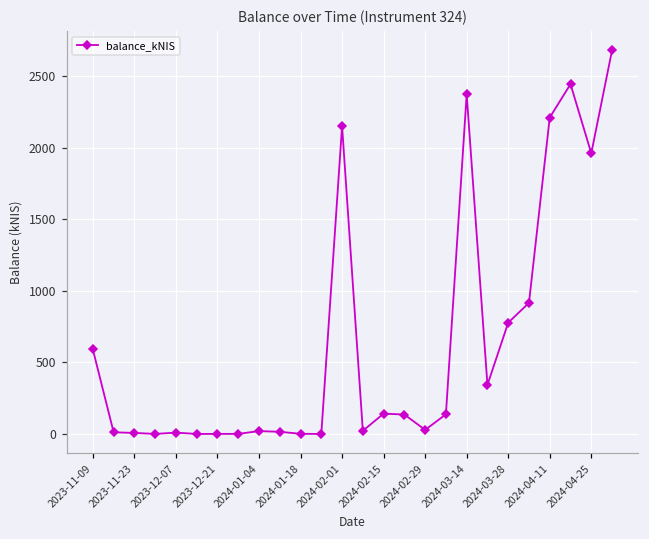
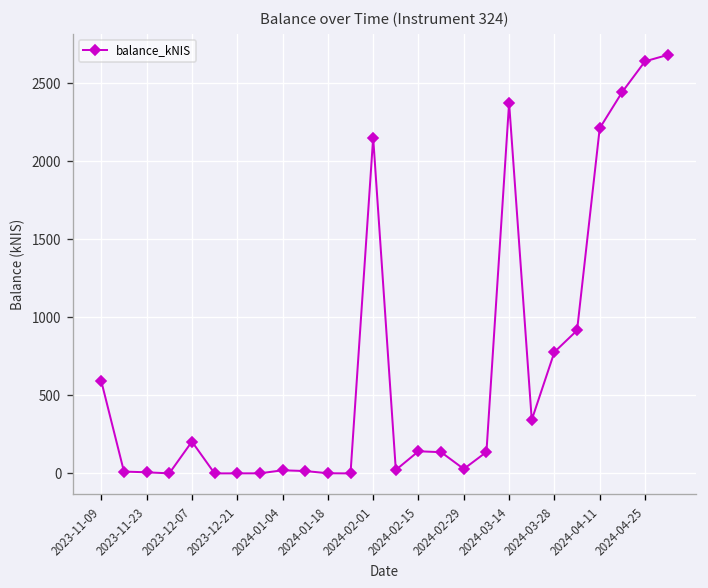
  {
    "2023-11-09": 590,
    "2023-11-23": 10,
-   "2023-12-07": 10,
+   "2023-12-07": 200,
    "2023-12-21": 0,
    "2024-01-04": 20,
    "2024-01-18": 0,
    "2024-02-01": 2150,
    "2024-02-15": 140,
    "2024-02-29": 30,
    "2024-03-14": 2380,
    "2024-03-28": 780,
    "2024-04-11": 2210,
-   "2024-04-25": 1960
+   "2024-04-25": 2640
  }
